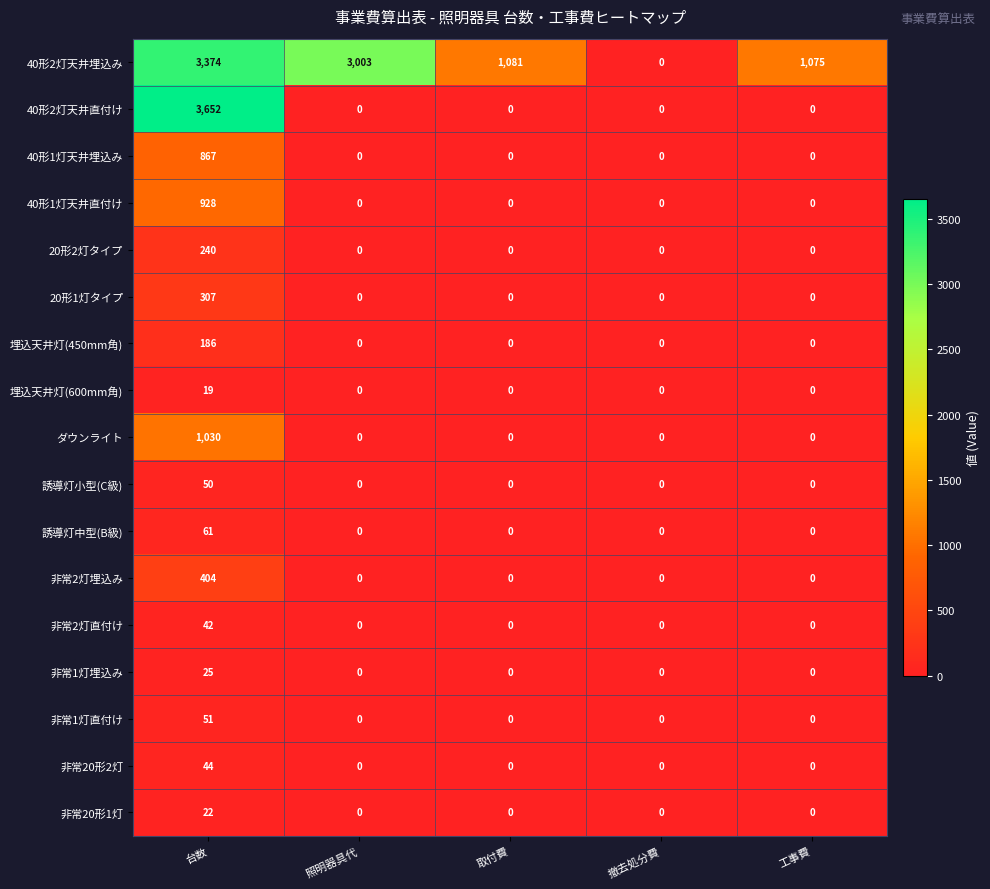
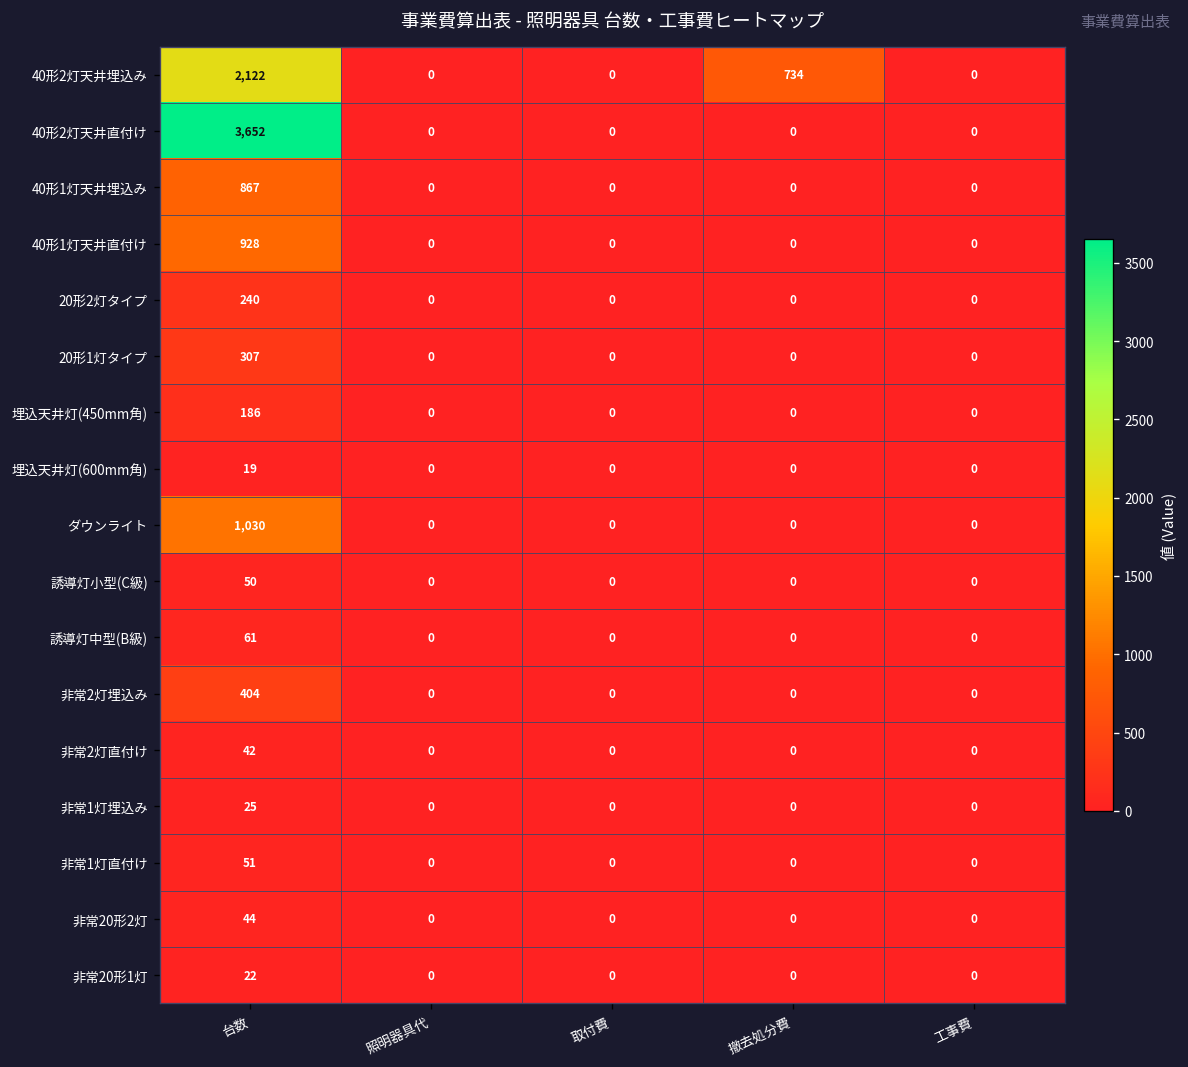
  {
    "40形2灯天井埋込み": {
-     "台数": "3,374",
-     "照明器具代": "3,003",
-     "取付費": "1,081",
-     "撤去処分費": "0",
-     "工事費": "1,075"
+     "台数": "2,122",
+     "照明器具代": "0",
+     "取付費": "0",
+     "撤去処分費": "734",
+     "工事費": "0"
    },
    "40形2灯天井直付け": {
      "台数": "3,652",
      "照明器具代": "0",
      "取付費": "0",
      "撤去処分費": "0",
      "工事費": "0"
    },
    "40形1灯天井埋込み": {
      "台数": "867",
      "照明器具代": "0",
      "取付費": "0",
      "撤去処分費": "0",
      "工事費": "0"
    },
    "40形1灯天井直付け": {
      "台数": "928",
      "照明器具代": "0",
      "取付費": "0",
      "撤去処分費": "0",
      "工事費": "0"
    },
    "20形2灯タイプ": {
      "台数": "240",
      "照明器具代": "0",
      "取付費": "0",
      "撤去処分費": "0",
      "工事費": "0"
    },
    "20形1灯タイプ": {
      "台数": "307",
      "照明器具代": "0",
      "取付費": "0",
      "撤去処分費": "0",
      "工事費": "0"
    },
    "埋込天井灯(450mm角)": {
      "台数": "186",
      "照明器具代": "0",
      "取付費": "0",
      "撤去処分費": "0",
      "工事費": "0"
    },
    "埋込天井灯(600mm角)": {
      "台数": "19",
      "照明器具代": "0",
      "取付費": "0",
      "撤去処分費": "0",
      "工事費": "0"
    },
    "ダウンライト": {
      "台数": "1,030",
      "照明器具代": "0",
      "取付費": "0",
      "撤去処分費": "0",
      "工事費": "0"
    },
    "誘導灯小型(C級)": {
      "台数": "50",
      "照明器具代": "0",
      "取付費": "0",
      "撤去処分費": "0",
      "工事費": "0"
    },
    "誘導灯中型(B級)": {
      "台数": "61",
      "照明器具代": "0",
      "取付費": "0",
      "撤去処分費": "0",
      "工事費": "0"
    },
    "非常2灯埋込み": {
      "台数": "404",
      "照明器具代": "0",
      "取付費": "0",
      "撤去処分費": "0",
      "工事費": "0"
    },
    "非常2灯直付け": {
      "台数": "42",
      "照明器具代": "0",
      "取付費": "0",
      "撤去処分費": "0",
      "工事費": "0"
    },
    "非常1灯埋込み": {
      "台数": "25",
      "照明器具代": "0",
      "取付費": "0",
      "撤去処分費": "0",
      "工事費": "0"
    },
    "非常1灯直付け": {
      "台数": "51",
      "照明器具代": "0",
      "取付費": "0",
      "撤去処分費": "0",
      "工事費": "0"
    },
    "非常20形2灯": {
      "台数": "44",
      "照明器具代": "0",
      "取付費": "0",
      "撤去処分費": "0",
      "工事費": "0"
    },
    "非常20形1灯": {
      "台数": "22",
      "照明器具代": "0",
      "取付費": "0",
      "撤去処分費": "0",
      "工事費": "0"
    }
  }
